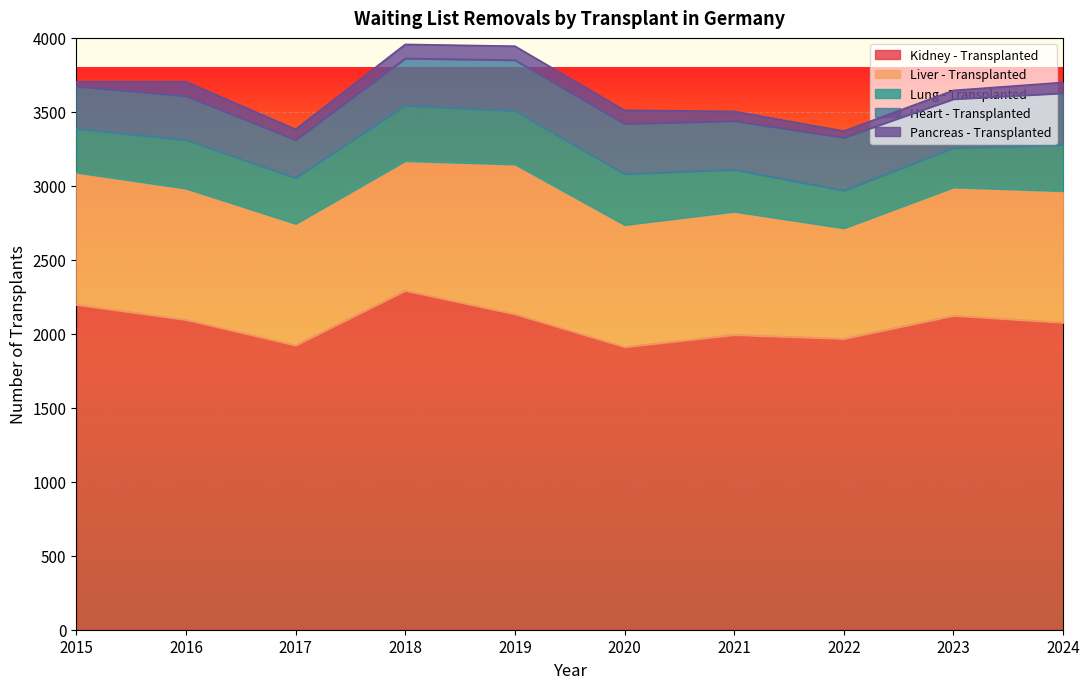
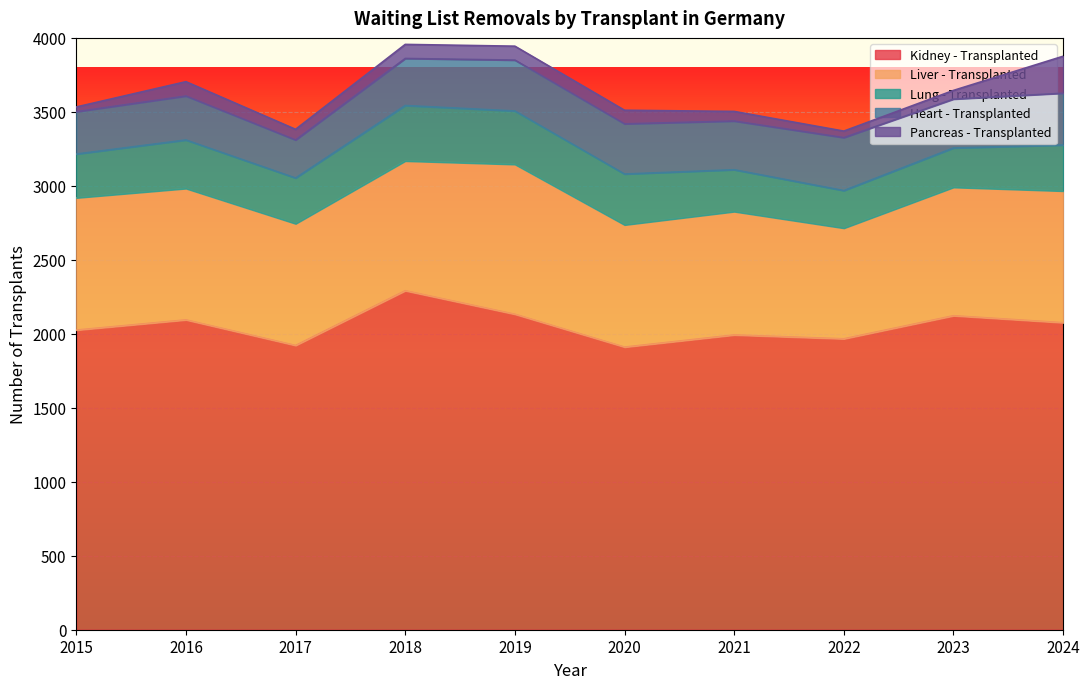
  {
    "Kidney - Transplanted": {
-     "2015": 2200,
+     "2015": 2030,
      "2016": 2090,
      "2017": 1920,
      "2018": 2290,
      "2019": 2130,
      "2020": 1910,
      "2021": 1990,
      "2022": 1970,
      "2023": 2120,
      "2024": 2080
    },
    "Liver - Transplanted": {
      "2015": 890,
      "2016": 890,
      "2017": 820,
      "2018": 880,
      "2019": 1010,
      "2020": 830,
      "2021": 830,
      "2022": 750,
      "2023": 870,
      "2024": 890
    },
    "Pancreas - Transplanted": {
      "2015": 30,
      "2016": 100,
      "2017": 70,
      "2018": 100,
      "2019": 90,
      "2020": 90,
      "2021": 70,
      "2022": 40,
-     "2024": 70
+     "2024": 250
    }
  }
